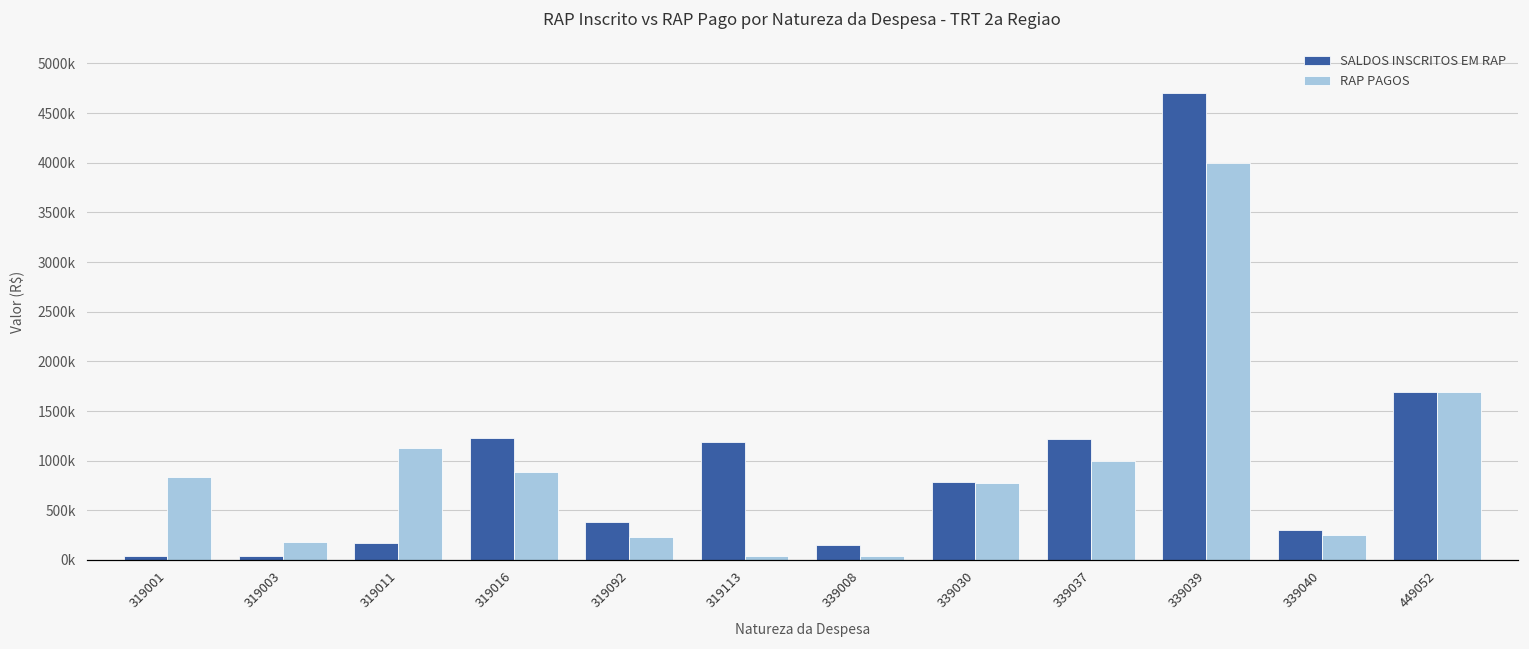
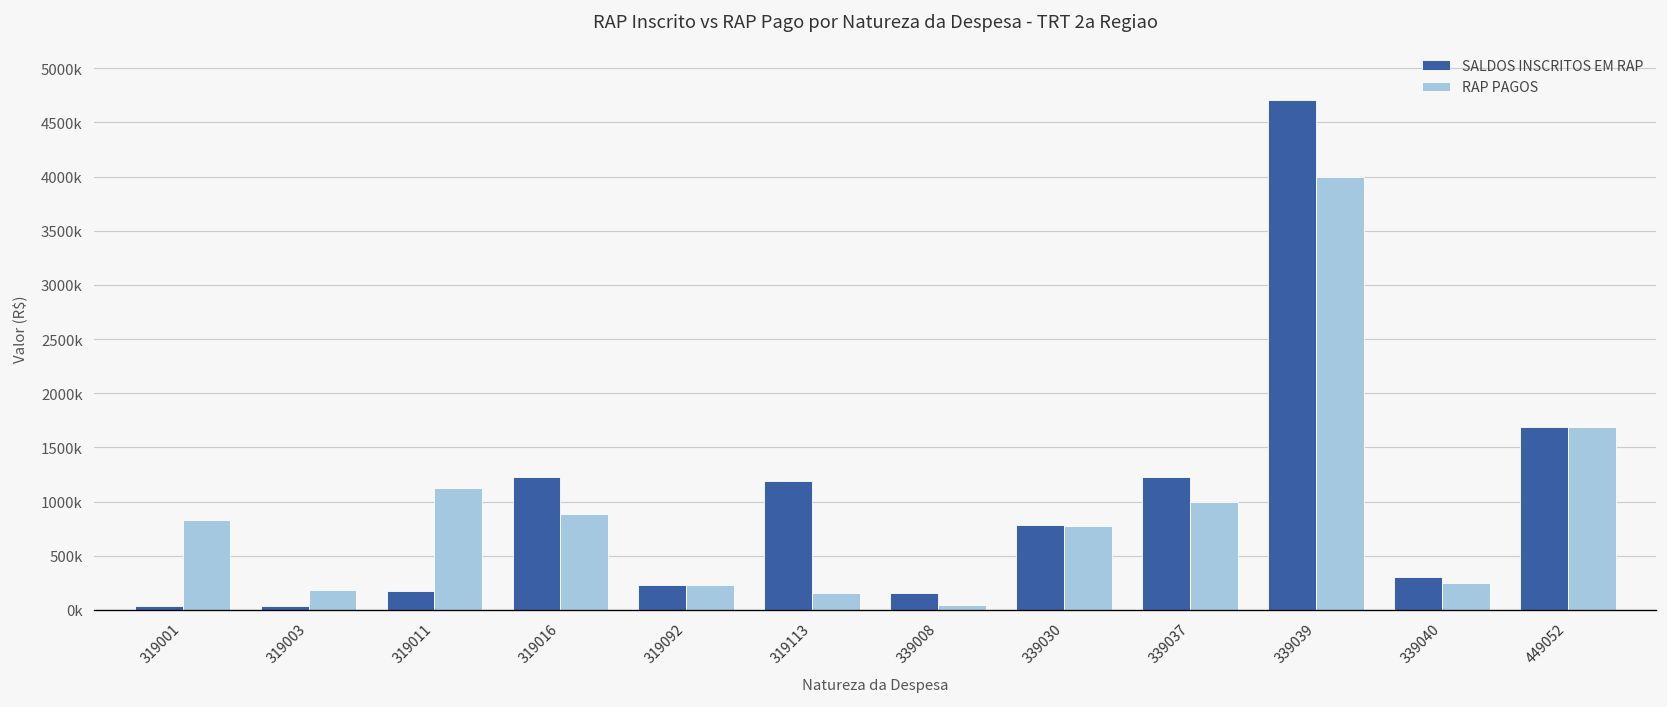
  {
    "SALDOS INSCRITOS EM RAP": {
      "319001": 0,
      "319003": 0,
      "319011": 200000,
      "319016": 1200000,
-     "319092": 400000,
+     "319092": 200000,
      "319113": 1200000,
      "339008": 200000,
      "339030": 800000,
      "339037": 1200000,
      "339039": 4700000,
      "339040": 300000,
      "449052": 1700000
    },
    "RAP PAGOS": {
      "319001": 800000,
      "319003": 200000,
      "319011": 1100000,
      "319016": 900000,
      "319092": 200000,
-     "319113": 0,
+     "319113": 200000,
      "339008": 0,
      "339030": 800000,
      "339037": 1000000,
      "339039": 4000000,
      "339040": 300000,
      "449052": 1700000
    }
  }
